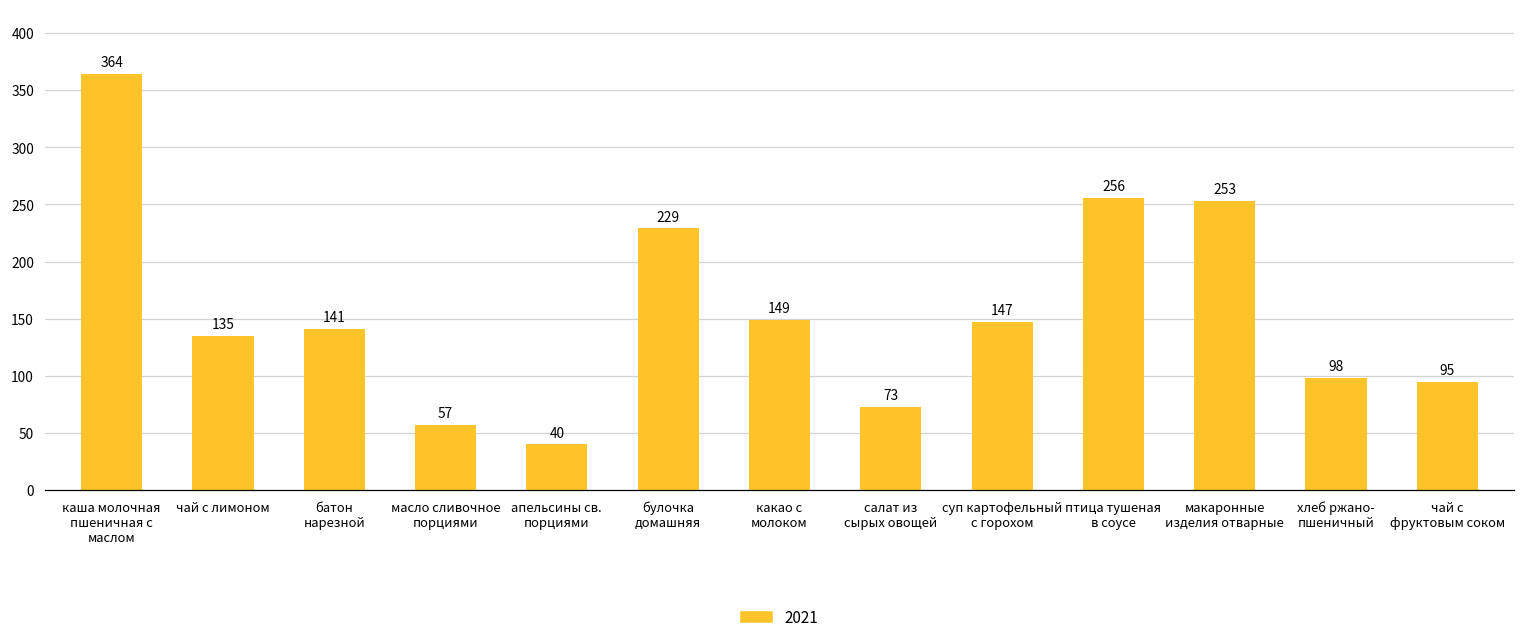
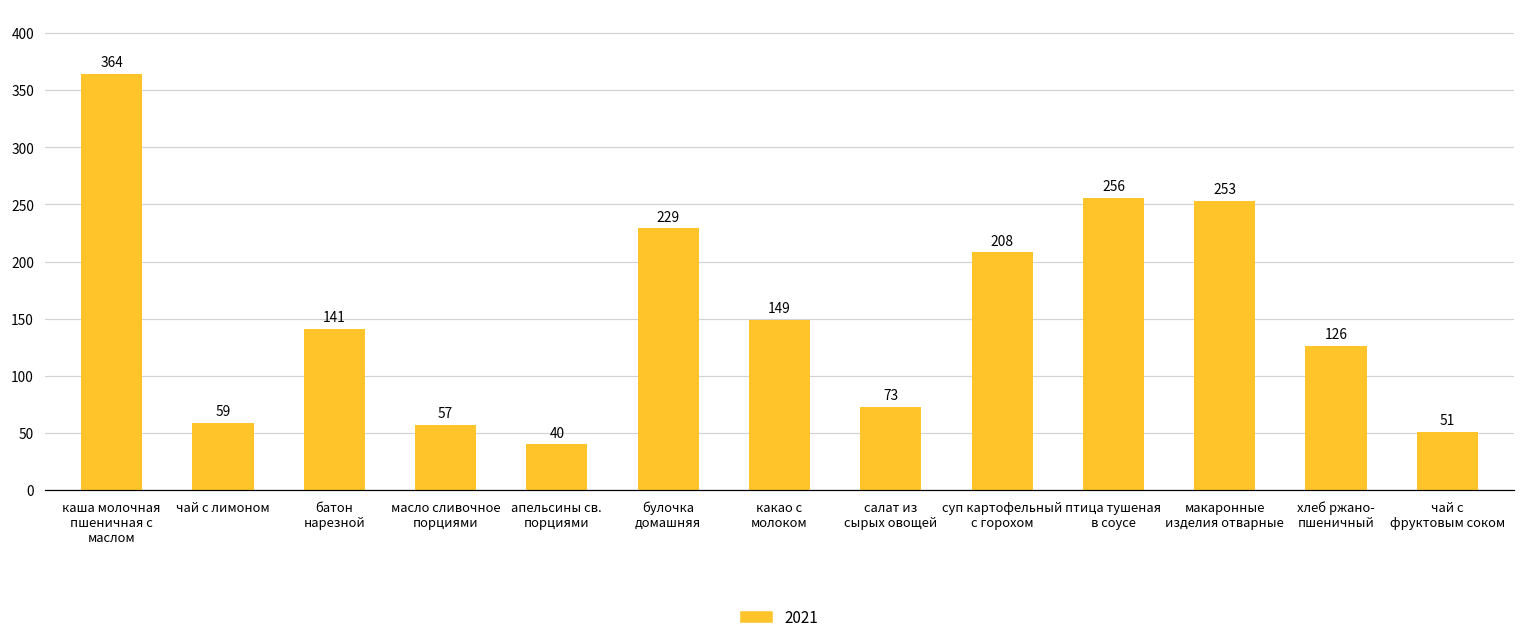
  {
    "каша молочная пшеничная с маслом": 364,
-   "чай с лимоном": 135,
+   "чай с лимоном": 59,
    "батон нарезной": 141,
    "масло сливочное порциями": 57,
    "апельсины св. порциями": 40,
    "булочка домашняя": 229,
    "какао с молоком": 149,
    "салат из сырых овощей": 73,
-   "суп картофельный с горохом": 147,
+   "суп картофельный с горохом": 208,
    "птица тушеная в соусе": 256,
    "макаронные изделия отварные": 253,
-   "хлеб ржано- пшеничный": 98,
-   "чай с фруктовым соком": 95
+   "хлеб ржано- пшеничный": 126,
+   "чай с фруктовым соком": 51
  }
